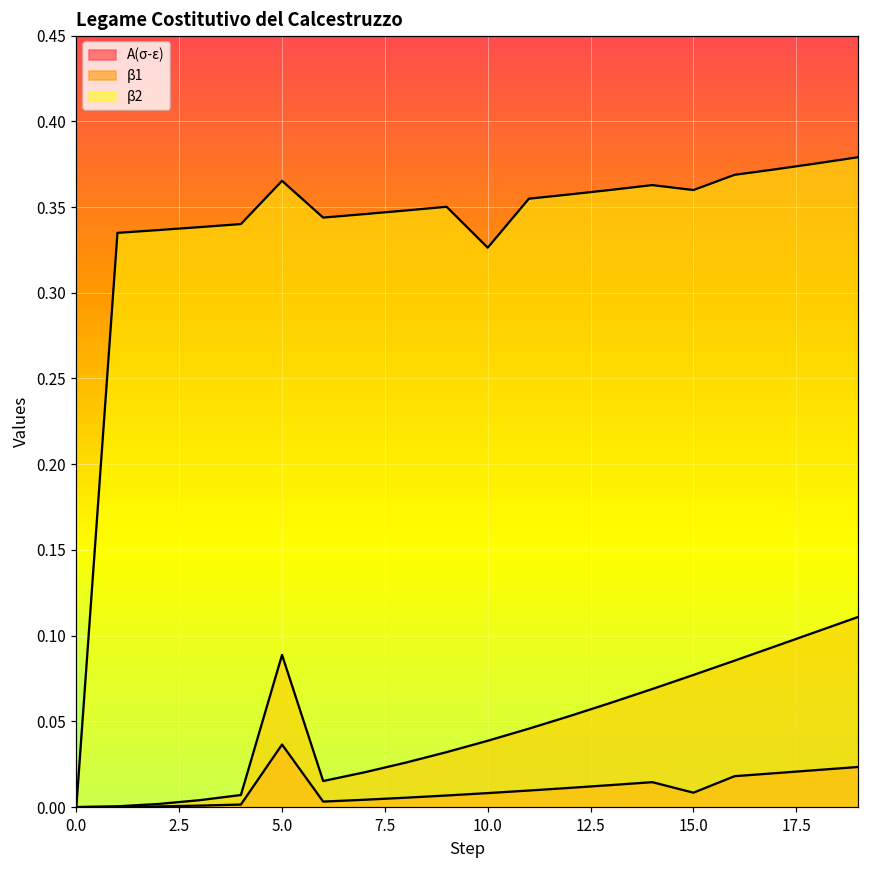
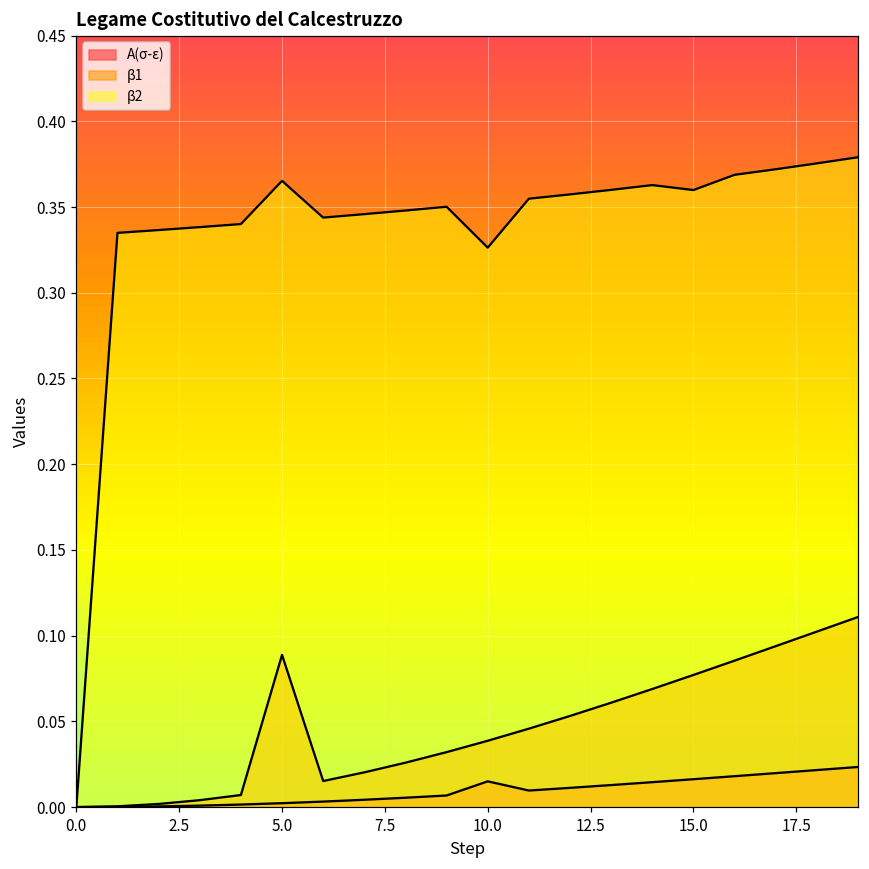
  {
    "A(σ-ε)": {
-     "5.0": 0.036,
-     "10.0": 0.008,
-     "15.0": 0.008
+     "5.0": 0.002,
+     "10.0": 0.015,
+     "15.0": 0.016
    },
    "β1": {
      "5.0": 0.089,
      "10.0": 0.039,
      "15.0": 0.077
    },
    "β2": {
      "5.0": 0.365,
      "10.0": 0.326,
      "15.0": 0.360
    }
  }
